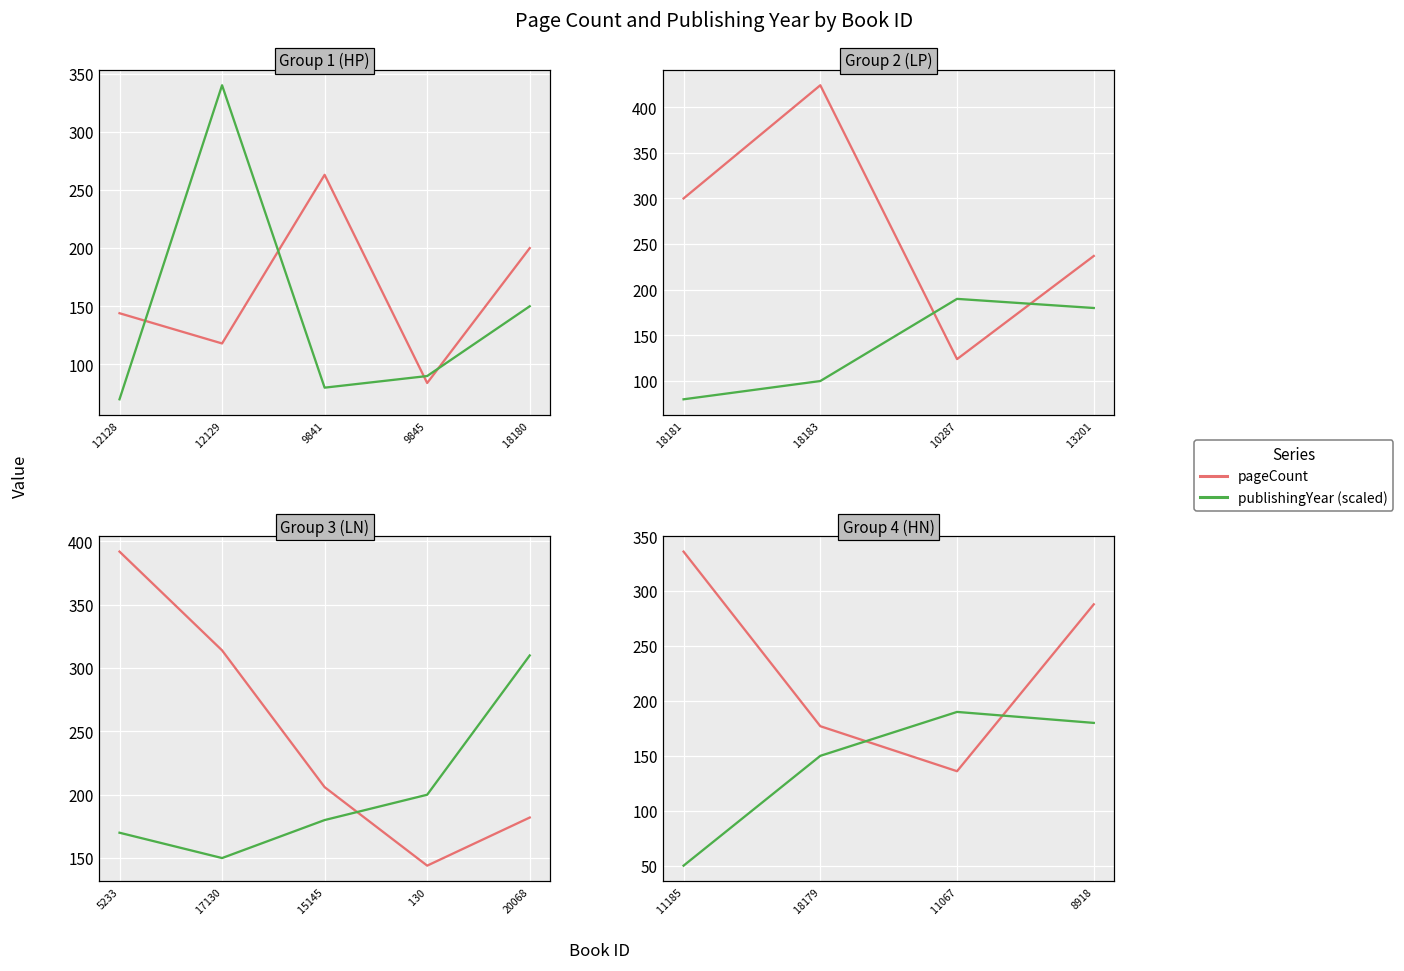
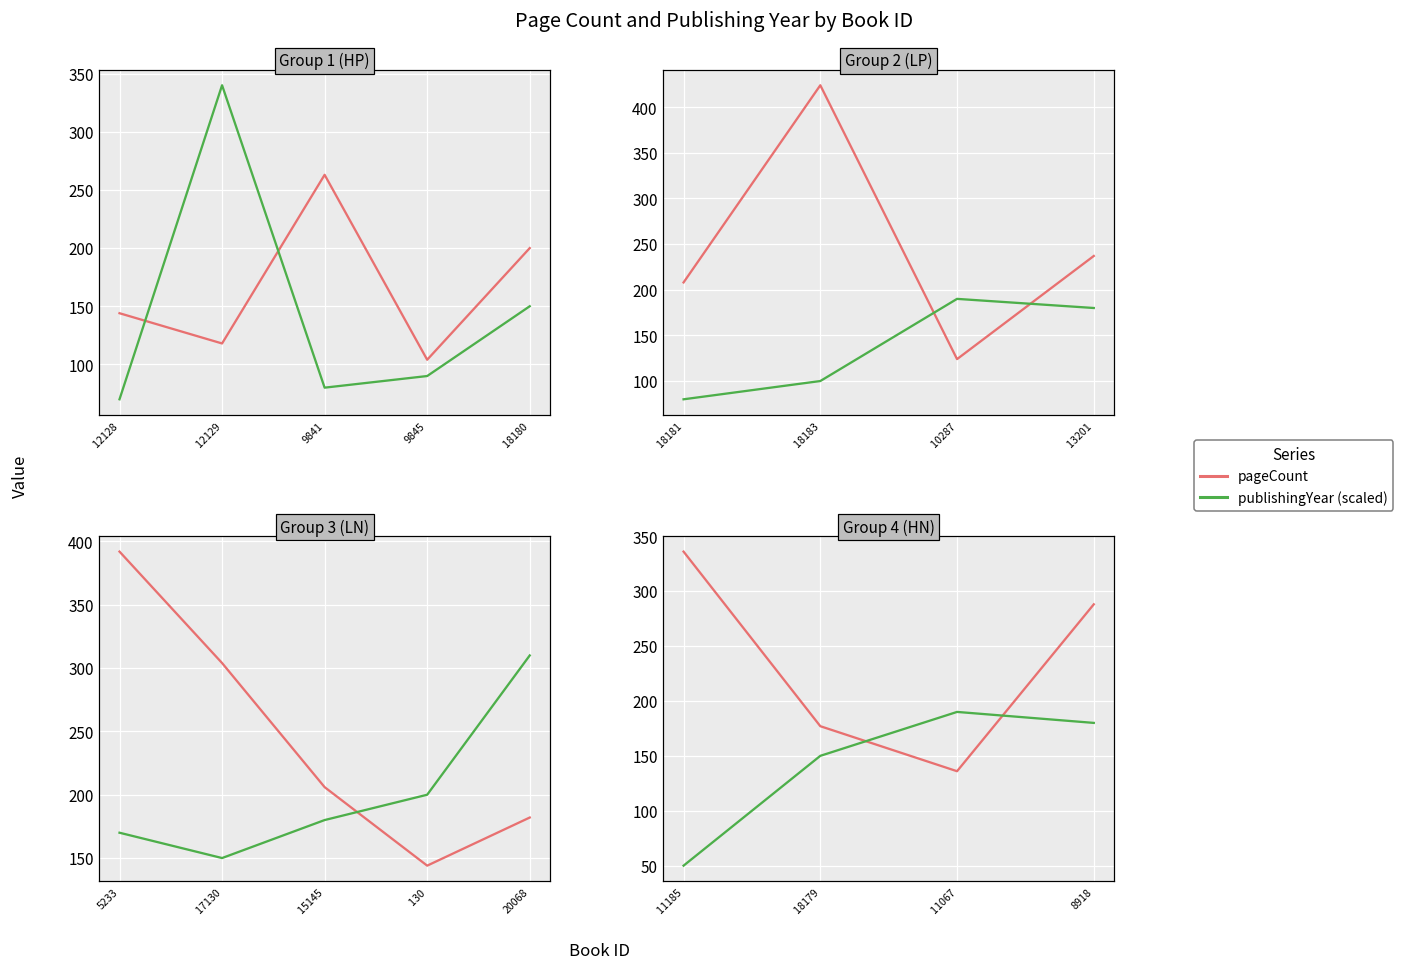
  {
    "Group 1 (HP)": {
      "pageCount": {
        "12128": 144,
        "12129": 118,
        "9841": 263,
-       "9845": 84,
+       "9845": 104,
        "18180": 200
      },
      "publishingYear (scaled)": {
        "12128": 70,
        "12129": 340,
        "9841": 80,
        "9845": 90,
        "18180": 150
      }
    },
    "Group 2 (LP)": {
      "pageCount": {
-       "18181": 300,
+       "18181": 210,
        "18183": 420,
        "10287": 120,
        "13201": 240
      },
      "publishingYear (scaled)": {
        "18181": 80,
        "18183": 100,
        "10287": 190,
        "13201": 180
      }
    },
    "Group 3 (LN)": {
      "pageCount": {
        "5233": 392,
-       "17130": 314,
+       "17130": 304,
        "15145": 206,
        "130": 144,
        "20068": 182
      },
      "publishingYear (scaled)": {
        "5233": 170,
        "17130": 150,
        "15145": 180,
        "130": 200,
        "20068": 310
      }
    },
    "Group 4 (HN)": {
      "pageCount": {
        "11185": 340,
        "18179": 180,
        "11067": 140,
        "8918": 290
      },
      "publishingYear (scaled)": {
        "11185": 50,
        "18179": 150,
        "11067": 190,
        "8918": 180
      }
    }
  }
